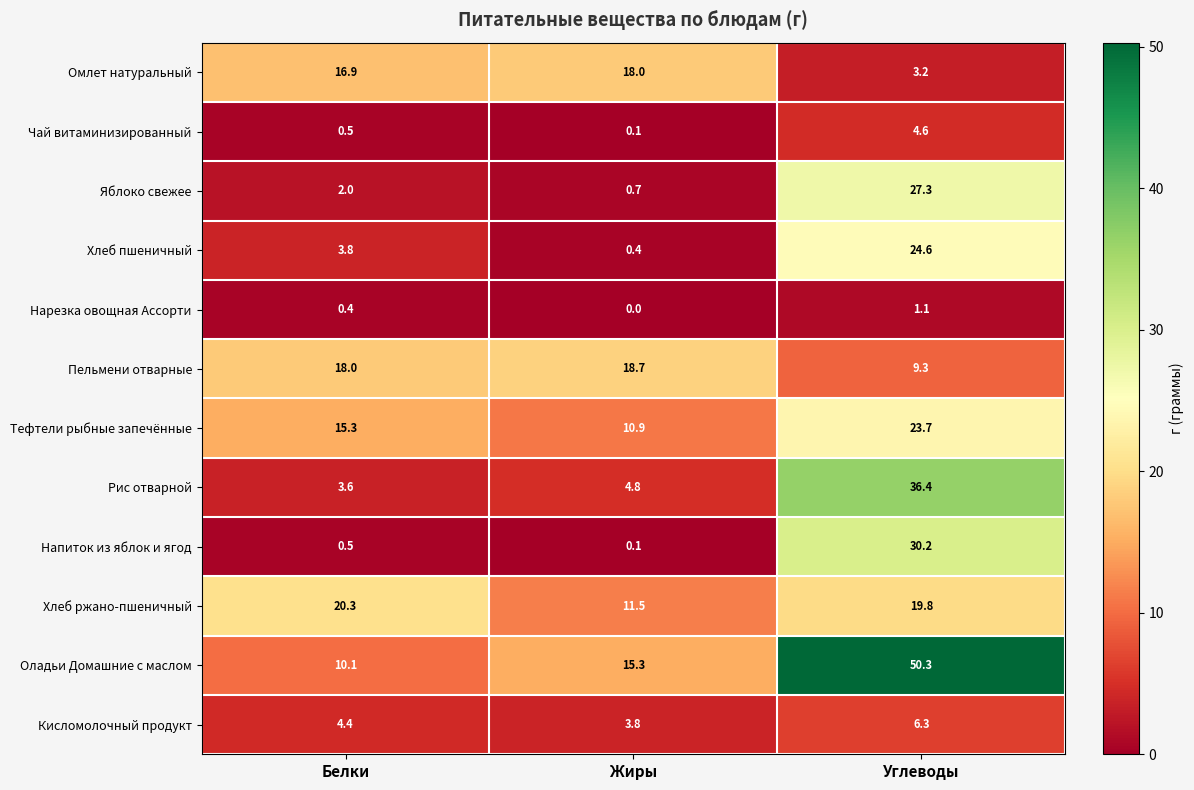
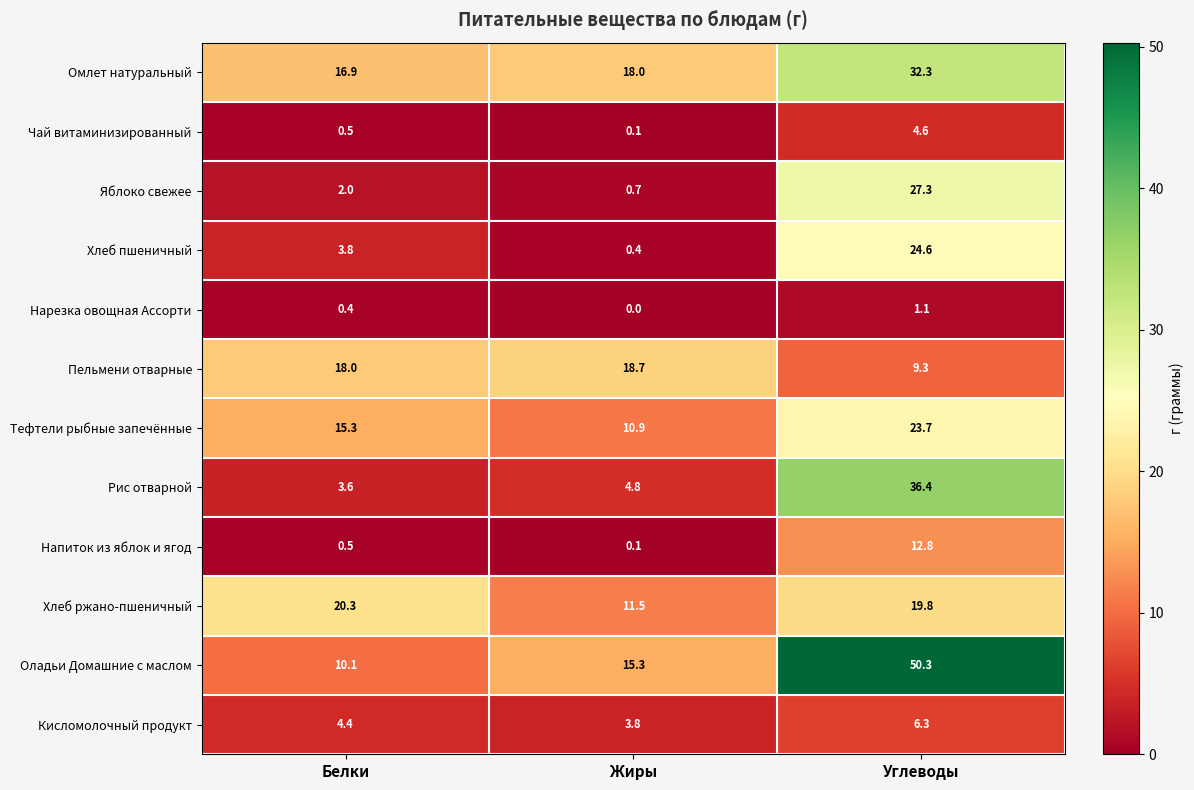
  {
    "Омлет натуральный": {
      "Белки": 16.9,
      "Жиры": 18.0,
-     "Углеводы": 3.2
+     "Углеводы": 32.3
    },
    "Чай витаминизированный": {
      "Белки": 0.5,
      "Жиры": 0.1,
      "Углеводы": 4.6
    },
    "Яблоко свежее": {
      "Белки": 2.0,
      "Жиры": 0.7,
      "Углеводы": 27.3
    },
    "Хлеб пшеничный": {
      "Белки": 3.8,
      "Жиры": 0.4,
      "Углеводы": 24.6
    },
    "Нарезка овощная Ассорти": {
      "Белки": 0.4,
      "Жиры": 0.0,
      "Углеводы": 1.1
    },
    "Пельмени отварные": {
      "Белки": 18.0,
      "Жиры": 18.7,
      "Углеводы": 9.3
    },
    "Тефтели рыбные запечённые": {
      "Белки": 15.3,
      "Жиры": 10.9,
      "Углеводы": 23.7
    },
    "Рис отварной": {
      "Белки": 3.6,
      "Жиры": 4.8,
      "Углеводы": 36.4
    },
    "Напиток из яблок и ягод": {
      "Белки": 0.5,
      "Жиры": 0.1,
-     "Углеводы": 30.2
+     "Углеводы": 12.8
    },
    "Хлеб ржано-пшеничный": {
      "Белки": 20.3,
      "Жиры": 11.5,
      "Углеводы": 19.8
    },
    "Оладьи Домашние с маслом": {
      "Белки": 10.1,
      "Жиры": 15.3,
      "Углеводы": 50.3
    },
    "Кисломолочный продукт": {
      "Белки": 4.4,
      "Жиры": 3.8,
      "Углеводы": 6.3
    }
  }
